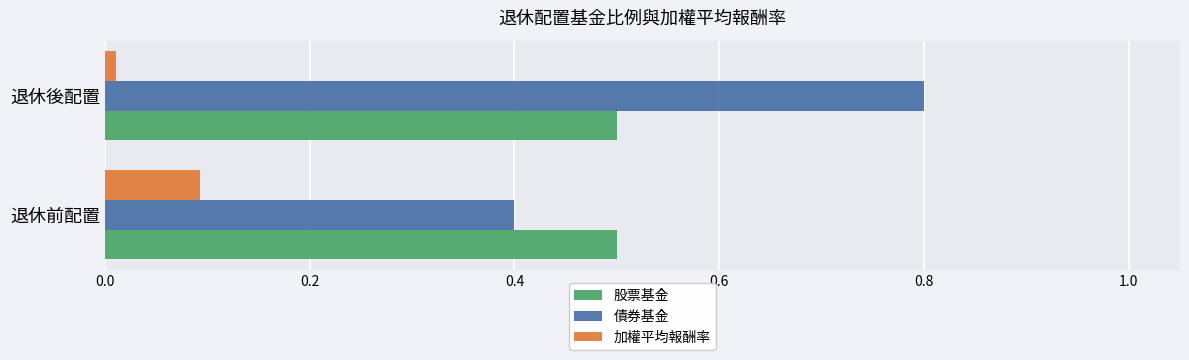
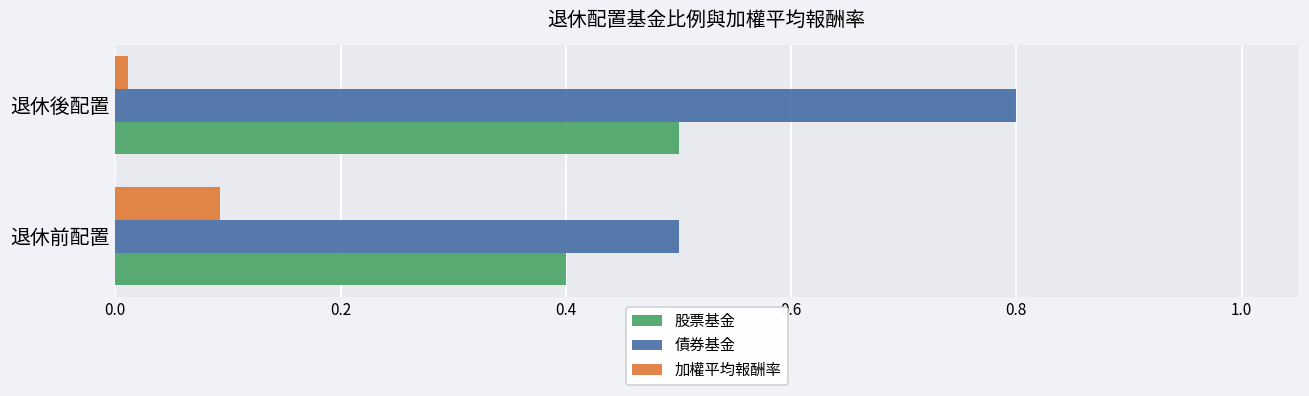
  {
    "股票基金": {
      "退休後配置": 0.5,
-     "退休前配置": 0.5
+     "退休前配置": 0.4
    },
    "債券基金": {
      "退休後配置": 0.8,
-     "退休前配置": 0.4
+     "退休前配置": 0.5
    },
    "加權平均報酬率": {
      "退休後配置": 0.011,
      "退休前配置": 0.093
    }
  }
